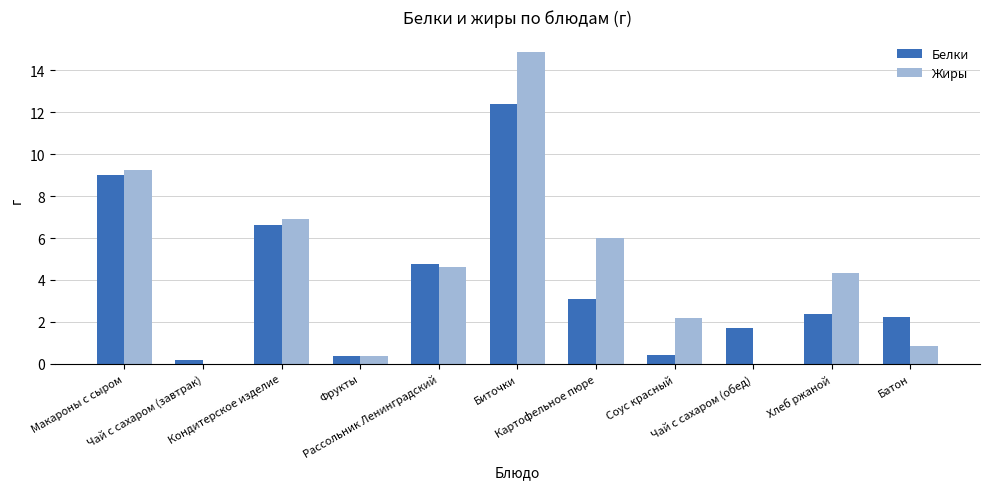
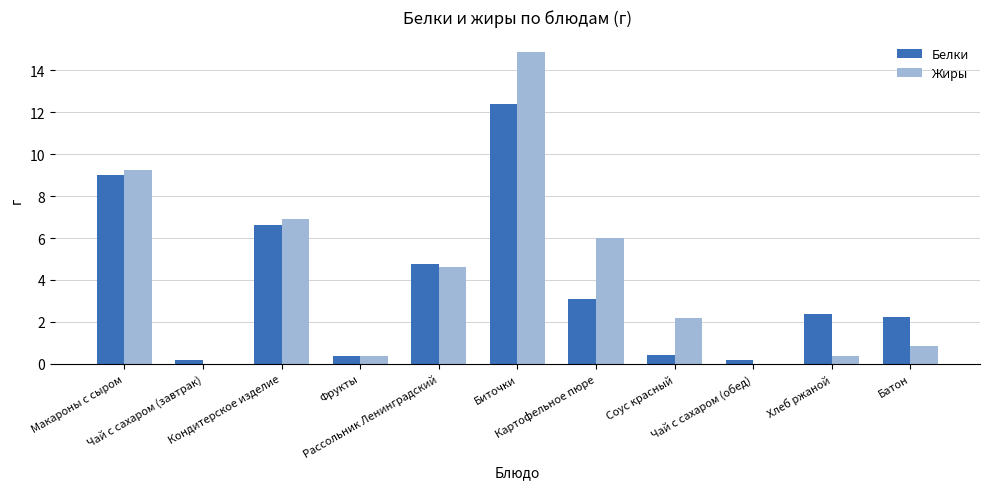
  {
    "Белки": {
      "Макароны с сыром": 9.0,
      "Чай с сахаром (завтрак)": 0.2,
      "Кондитерское изделие": 6.6,
      "Фрукты": 0.4,
      "Рассольник Ленинградский": 4.7,
      "Биточки": 12.4,
      "Картофельное пюре": 3.1,
      "Соус красный": 0.4,
-     "Чай с сахаром (обед)": 1.7,
+     "Чай с сахаром (обед)": 0.2,
      "Хлеб ржаной": 2.4,
      "Батон": 2.3
    },
    "Жиры": {
      "Макароны с сыром": 9.3,
      "Чай с сахаром (завтрак)": 0.0,
      "Кондитерское изделие": 6.9,
      "Фрукты": 0.4,
      "Рассольник Ленинградский": 4.6,
      "Биточки": 14.9,
      "Картофельное пюре": 6.0,
      "Соус красный": 2.2,
      "Чай с сахаром (обед)": 0.0,
-     "Хлеб ржаной": 4.4,
+     "Хлеб ржаной": 0.4,
      "Батон": 0.9
    }
  }
